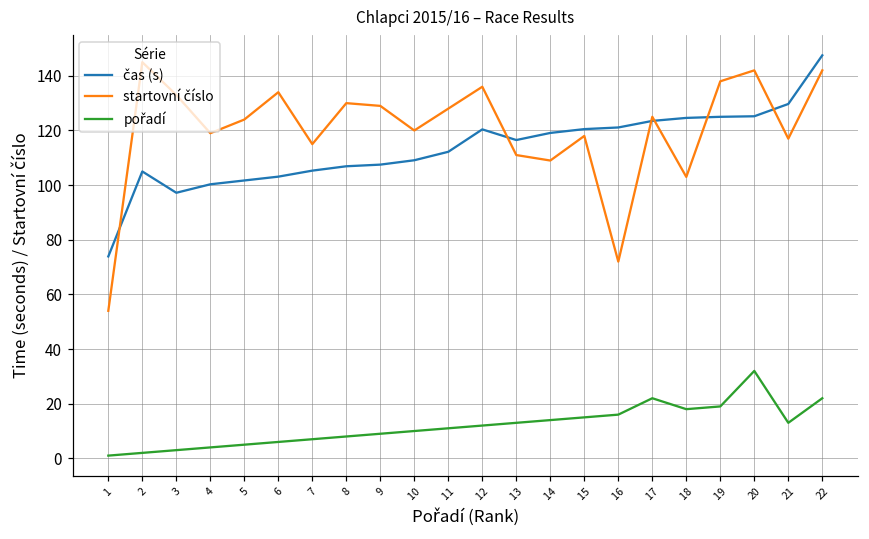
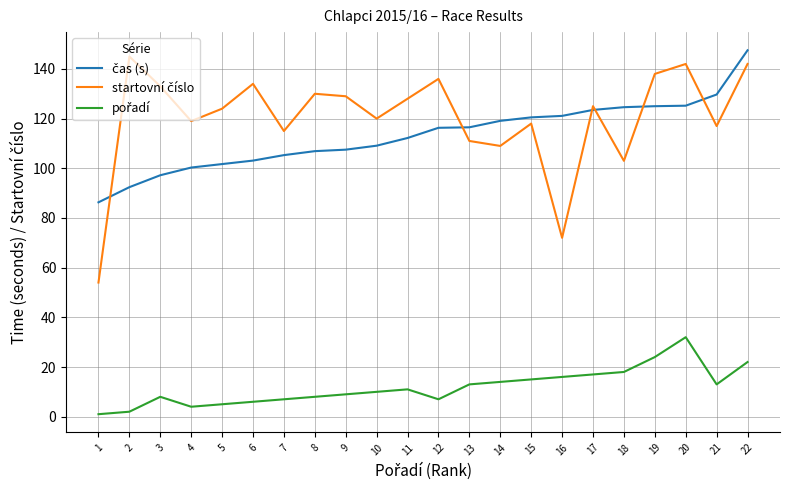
  {
    "čas (s)": {
-     "1": 74,
-     "2": 105,
+     "1": 86,
+     "2": 92,
      "3": 97,
      "4": 100,
      "5": 102,
      "6": 103,
      "7": 105,
      "8": 107,
      "9": 108,
      "10": 109,
      "11": 112,
-     "12": 120,
+     "12": 116,
      "13": 117,
      "14": 119,
      "15": 121,
      "16": 121,
      "17": 124,
      "18": 125,
      "19": 125,
      "20": 125,
      "21": 130,
      "22": 148
    },
    "startovní číslo": {
      "1": 54,
      "4": 119,
      "5": 124,
      "6": 134,
      "7": 115,
      "8": 130,
      "9": 129,
      "10": 120,
      "11": 128,
      "12": 136,
      "13": 111,
      "14": 109,
      "15": 118,
      "16": 72,
      "17": 125,
      "18": 103,
      "19": 138,
      "20": 142,
      "21": 117,
      "22": 142
    },
    "pořadí": {
      "1": 1,
      "2": 2,
-     "3": 3,
+     "3": 8,
      "4": 4,
      "5": 5,
      "6": 6,
      "7": 7,
      "8": 8,
      "9": 9,
      "10": 10,
      "11": 11,
-     "12": 12,
+     "12": 7,
      "13": 13,
      "14": 14,
      "15": 15,
      "16": 16,
-     "17": 22,
+     "17": 17,
      "18": 18,
-     "19": 19,
+     "19": 24,
      "20": 32,
      "21": 13,
      "22": 22
    }
  }
